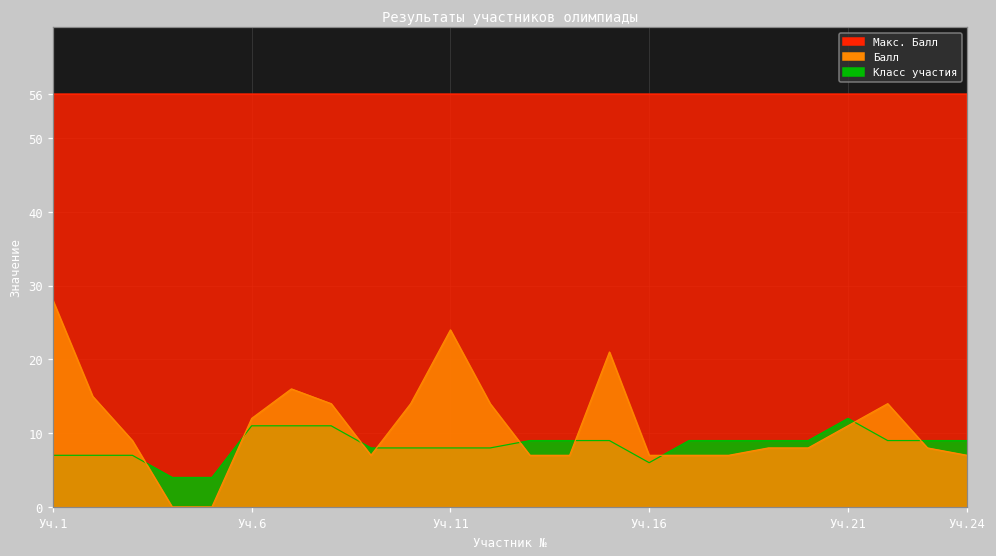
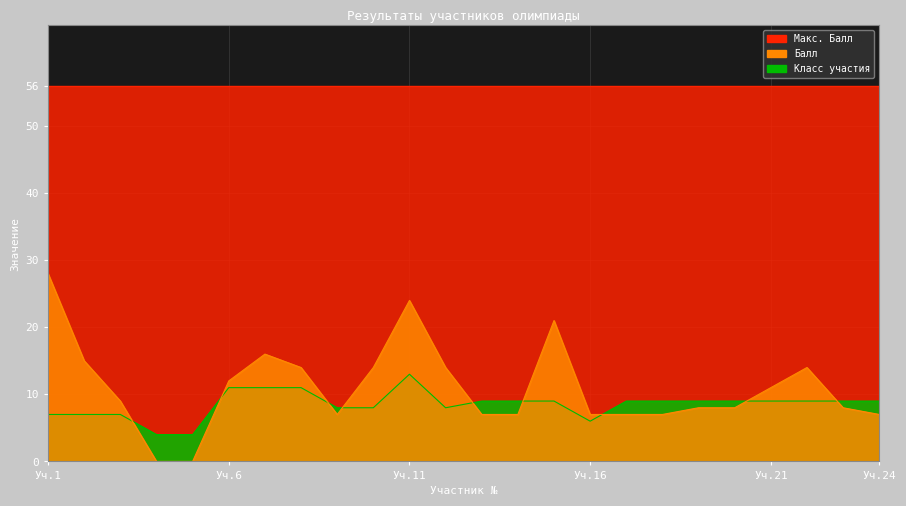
  {
    "Макс. Балл": {
      "Уч.1": 56,
      "Уч.6": 56,
      "Уч.11": 56,
      "Уч.16": 56,
      "Уч.21": 56,
      "Уч.24": 56
    },
    "Класс участия": {
      "Уч.1": 7,
      "Уч.6": 11,
-     "Уч.11": 8,
+     "Уч.11": 13,
      "Уч.16": 6,
-     "Уч.21": 12,
+     "Уч.21": 9,
      "Уч.24": 9
    },
    "Балл": {
      "Уч.1": 28,
      "Уч.6": 12,
      "Уч.11": 24,
      "Уч.16": 7,
      "Уч.21": 11,
      "Уч.24": 7
    }
  }
